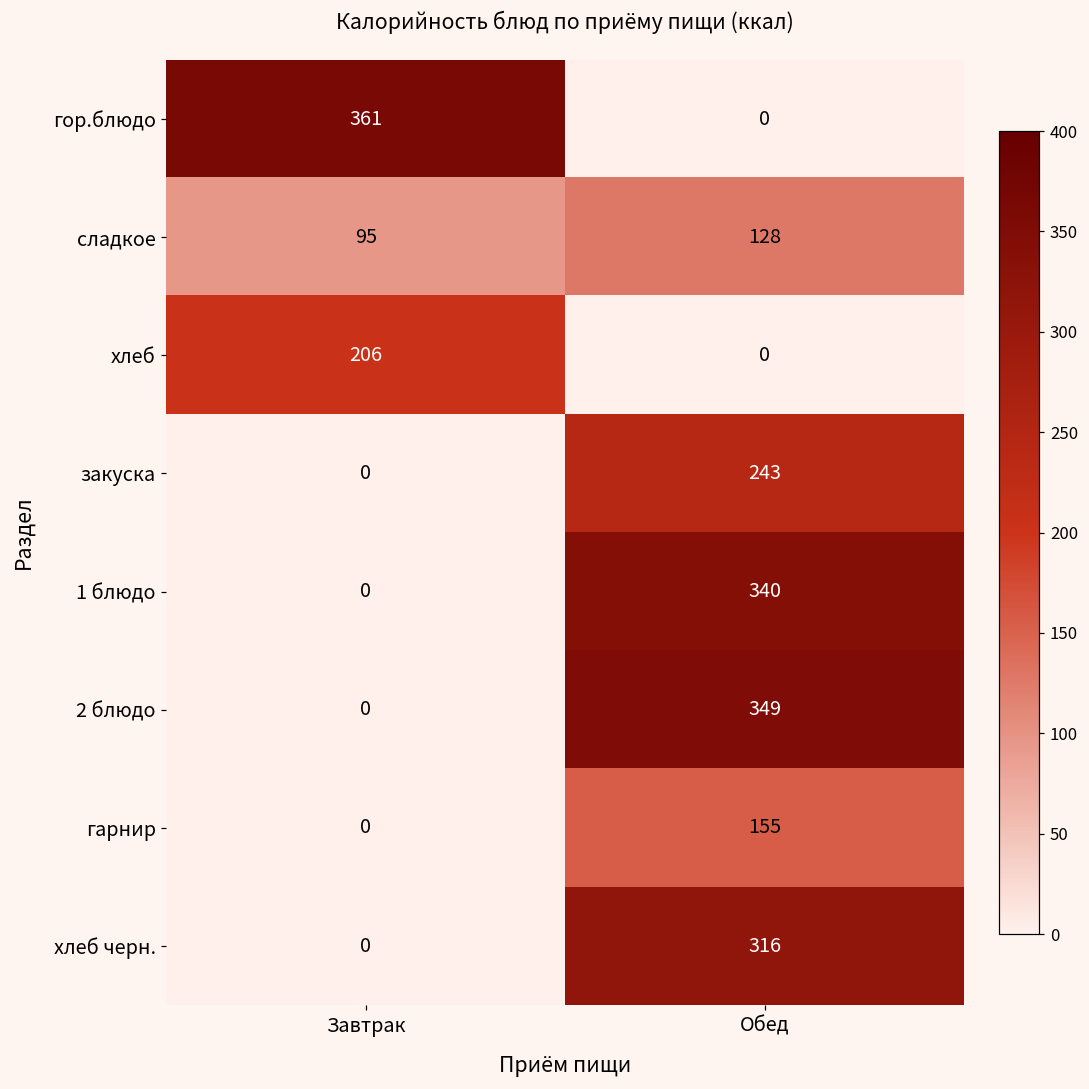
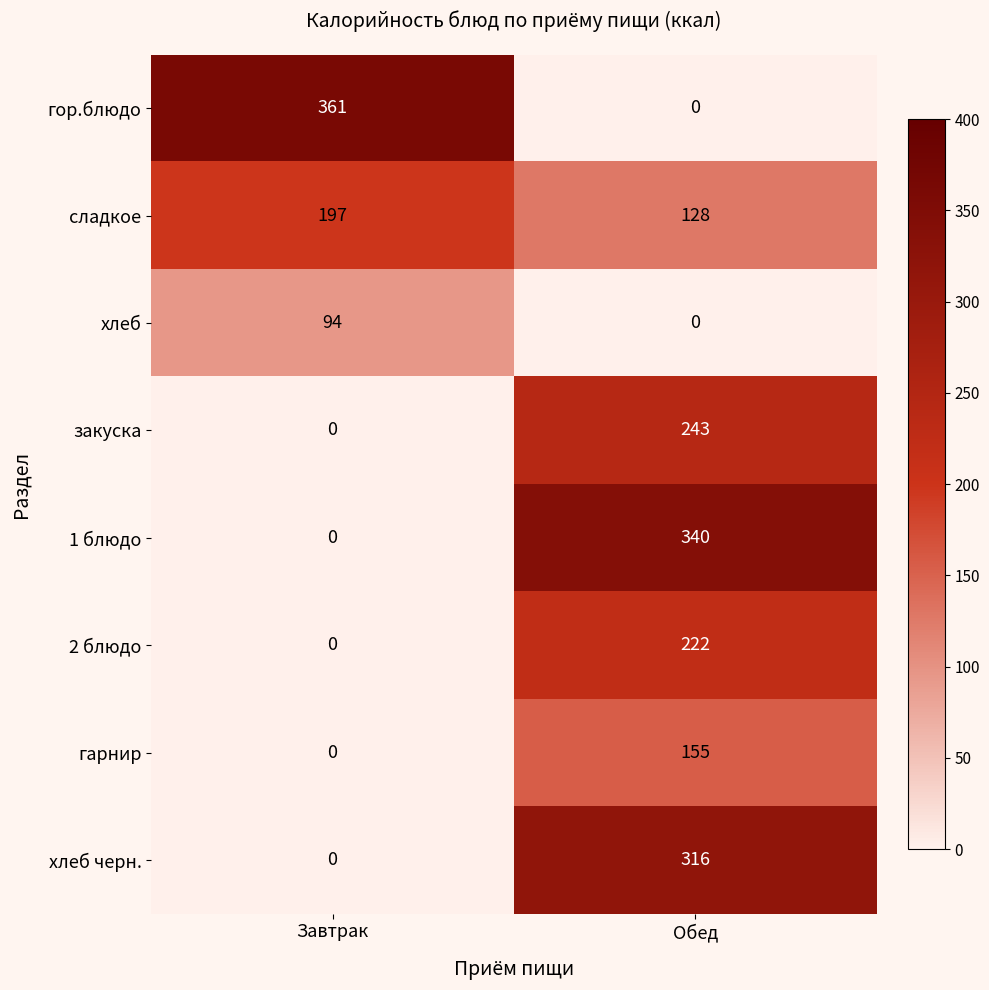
  {
    "гор.блюдо": {
      "Завтрак": 361,
      "Обед": 0
    },
    "сладкое": {
-     "Завтрак": 95,
+     "Завтрак": 197,
      "Обед": 128
    },
    "хлеб": {
-     "Завтрак": 206,
+     "Завтрак": 94,
      "Обед": 0
    },
    "закуска": {
      "Завтрак": 0,
      "Обед": 243
    },
    "1 блюдо": {
      "Завтрак": 0,
      "Обед": 340
    },
    "2 блюдо": {
      "Завтрак": 0,
-     "Обед": 349
+     "Обед": 222
    },
    "гарнир": {
      "Завтрак": 0,
      "Обед": 155
    },
    "хлеб черн.": {
      "Завтрак": 0,
      "Обед": 316
    }
  }
